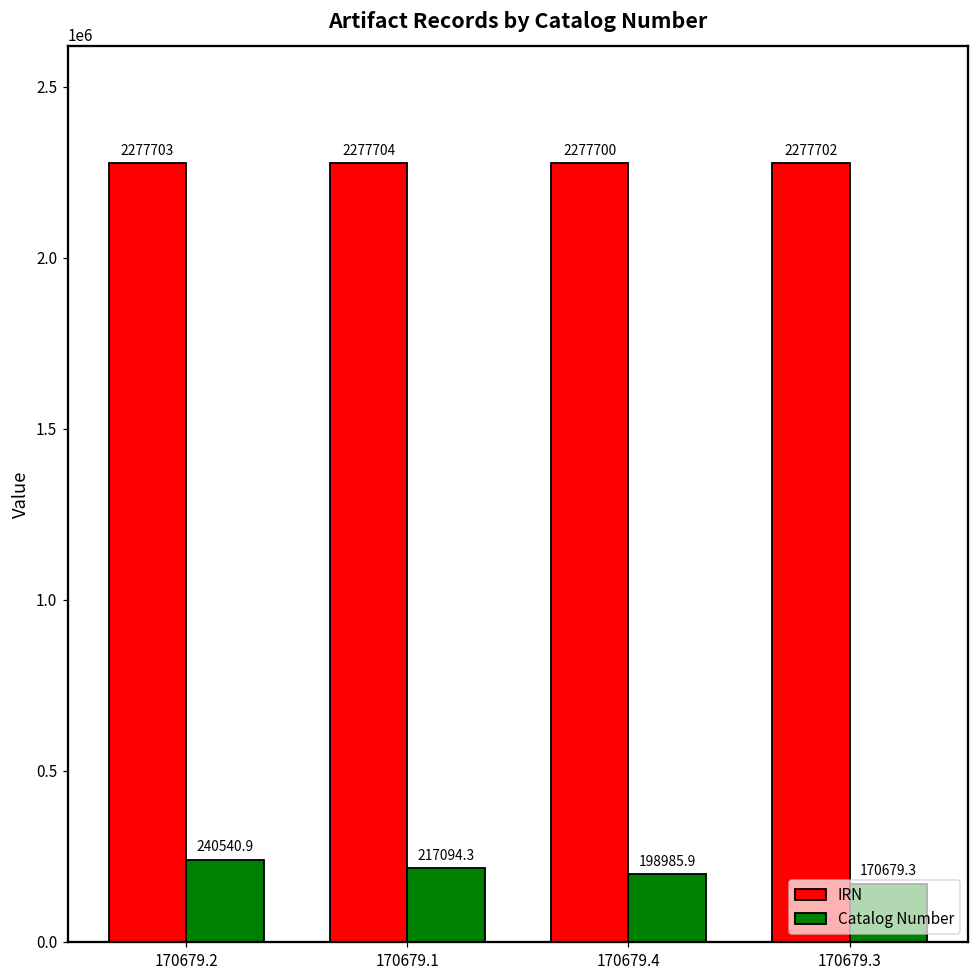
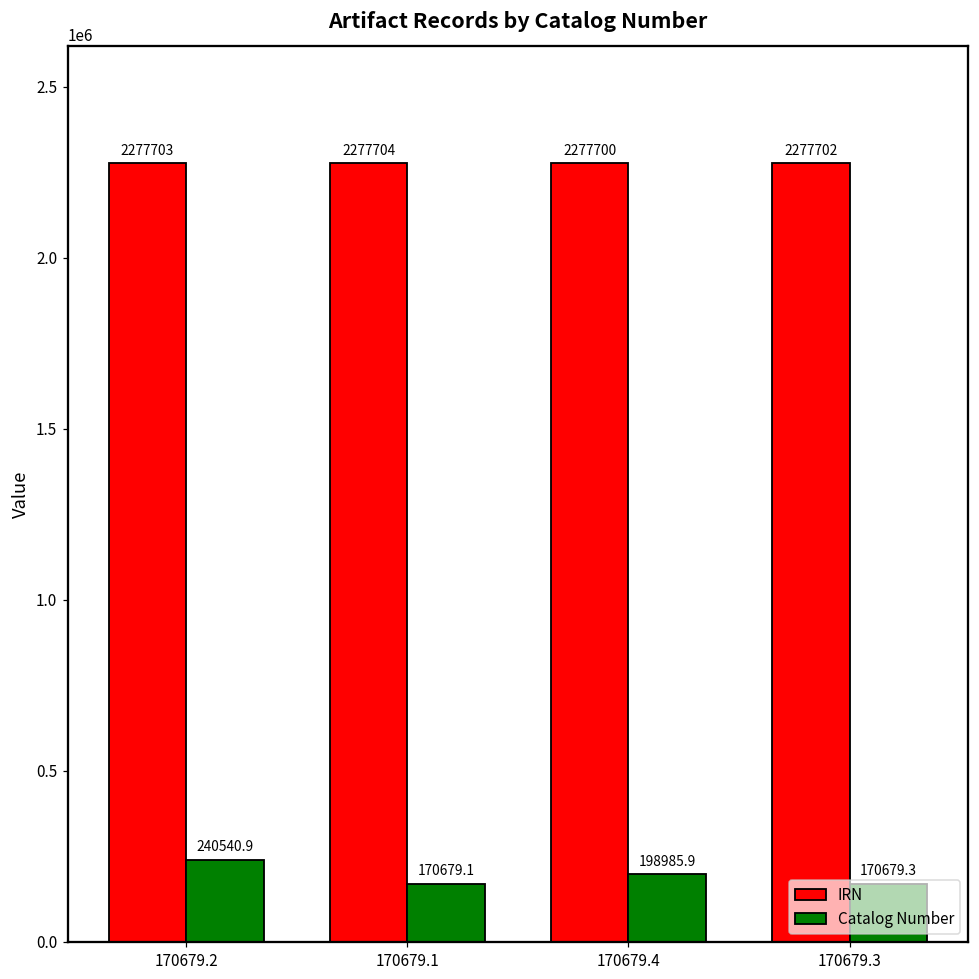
  {
    "IRN": {
      "170679.2": 2277703,
      "170679.1": 2277704,
      "170679.4": 2277700,
      "170679.3": 2277702
    },
    "Catalog Number": {
      "170679.2": 240540.9,
-     "170679.1": 217094.3,
+     "170679.1": 170679.1,
      "170679.4": 198985.9,
      "170679.3": 170679.3
    }
  }
